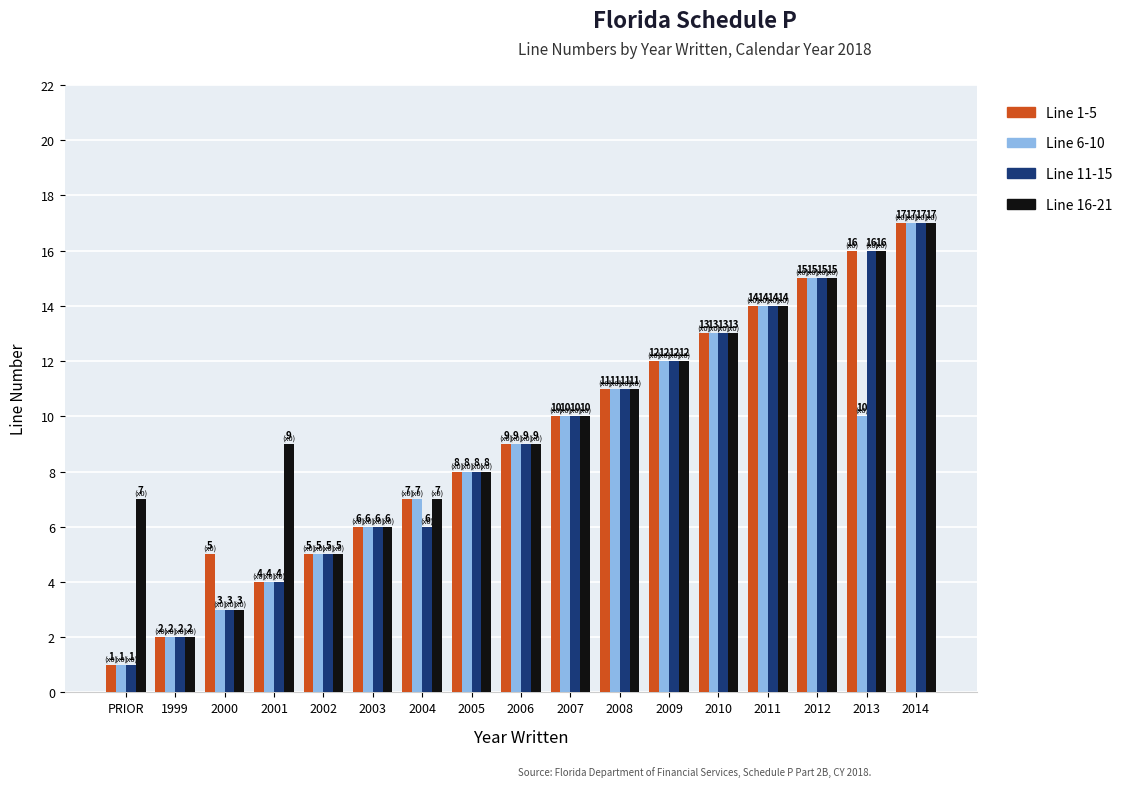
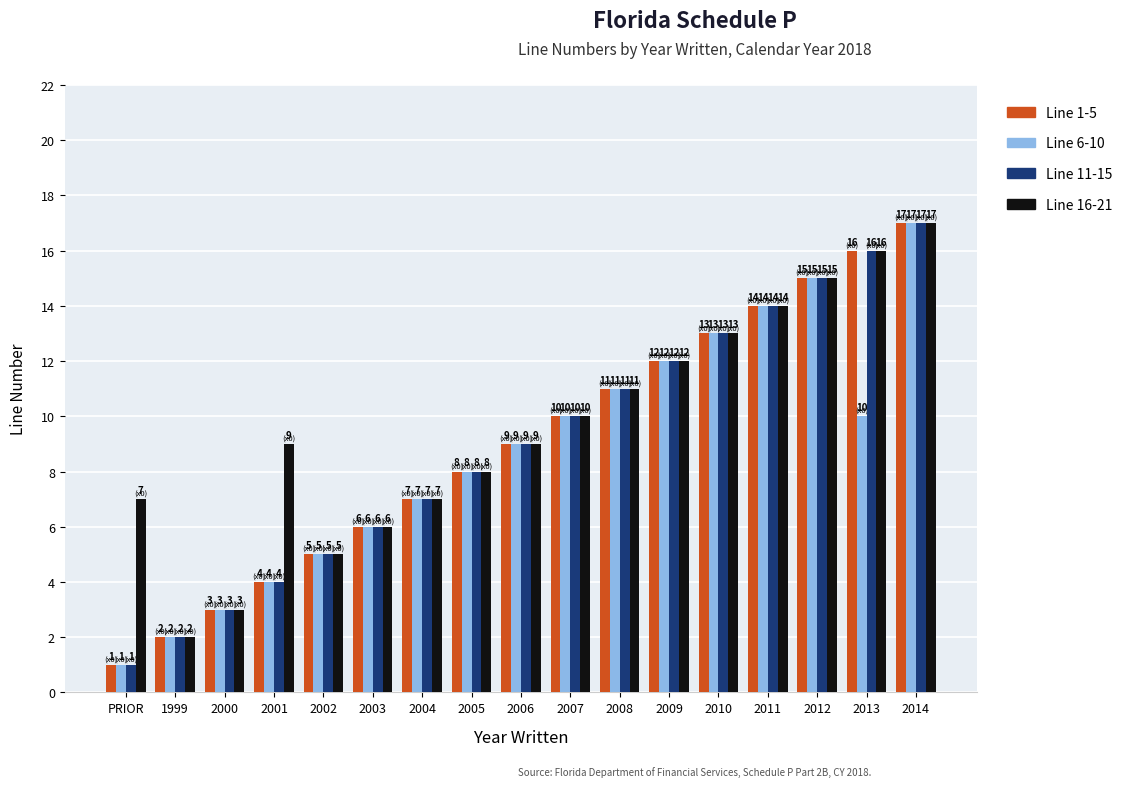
  {
    "Line 1-5": {
-     "2000": 5
+     "2000": 3
    },
    "Line 11-15": {
-     "2004": 6
+     "2004": 7
    }
  }
